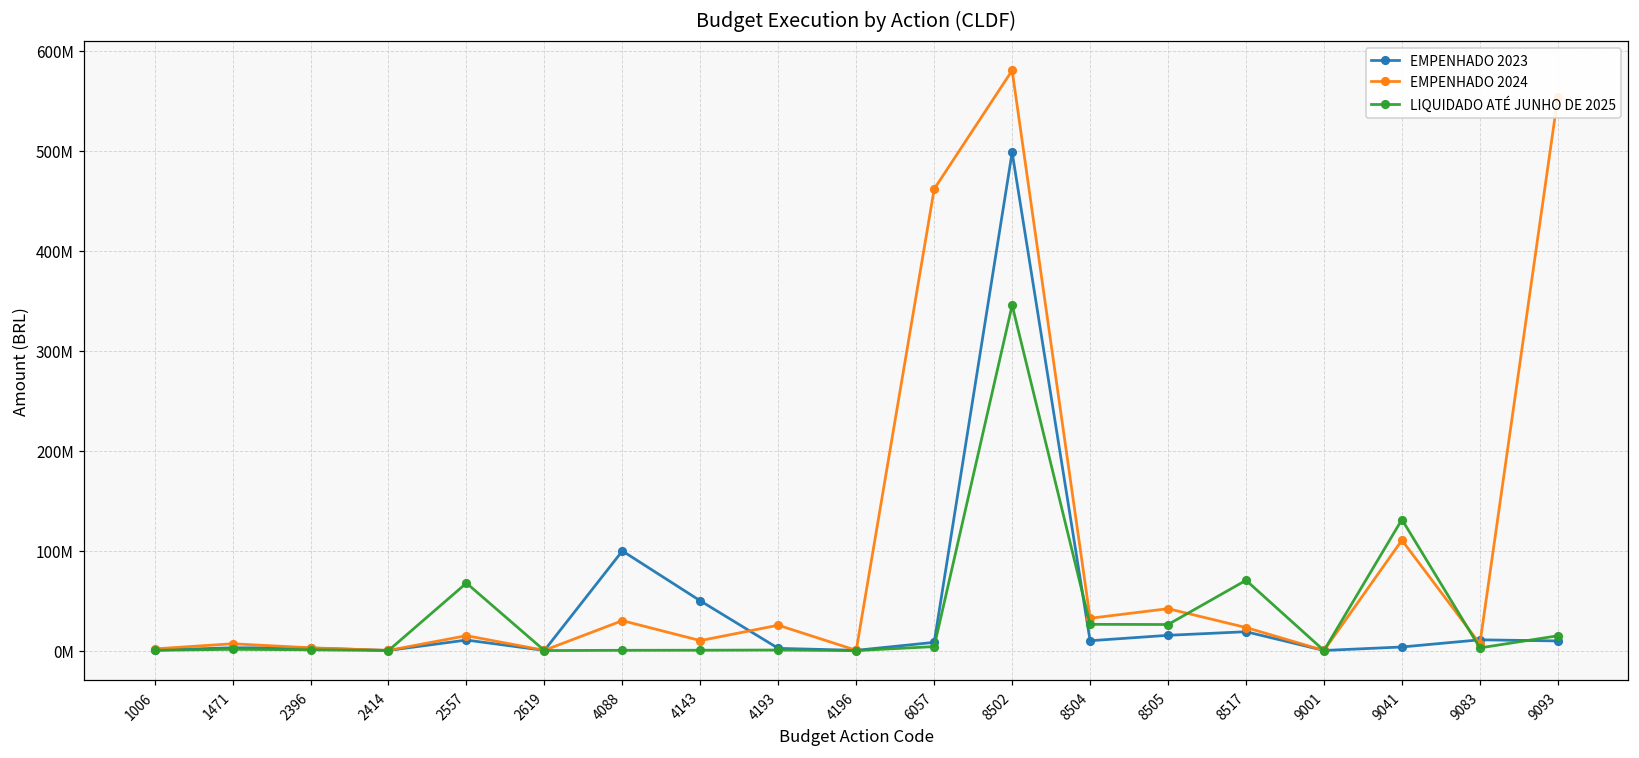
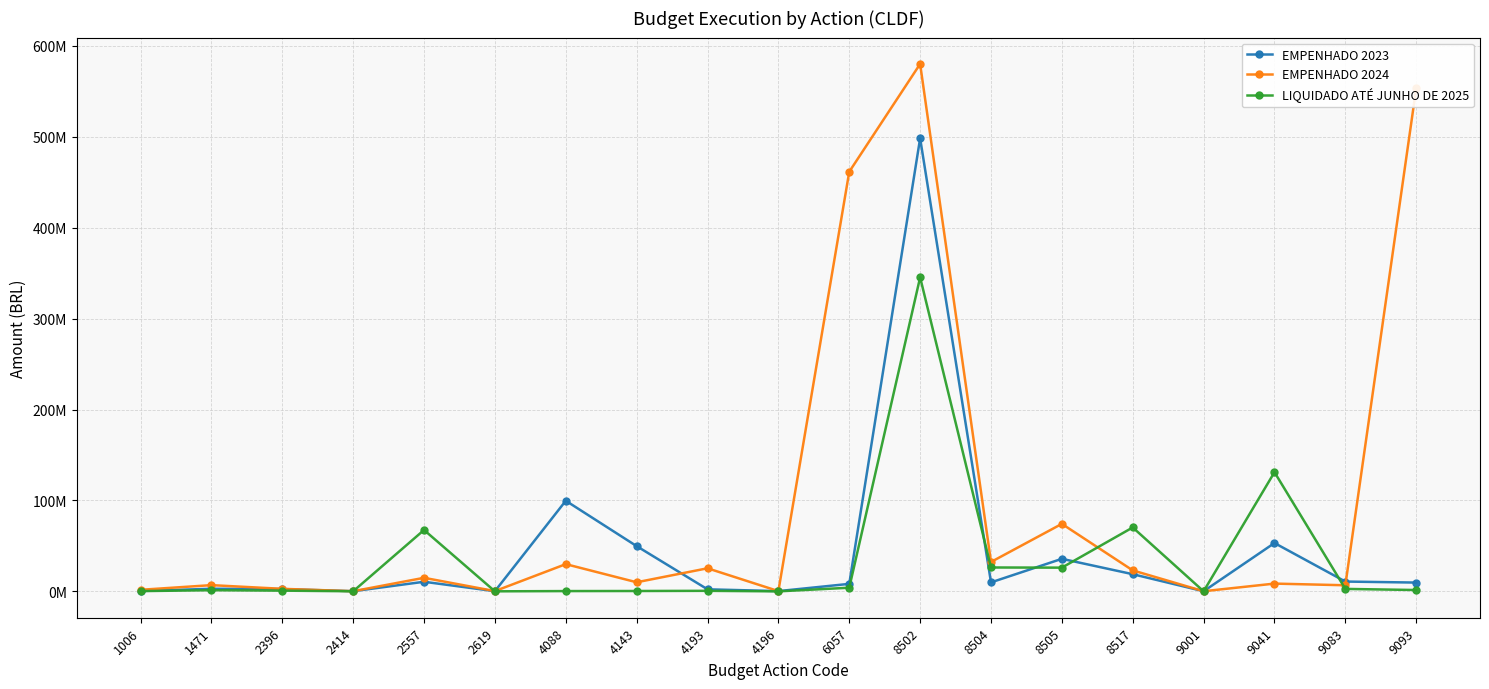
  {
    "EMPENHADO 2023": {
      "2557": 10000000,
      "4088": 100000000,
      "4143": 50000000,
      "6057": 10000000,
      "8502": 500000000,
      "8504": 10000000,
-     "8505": 20000000,
+     "8505": 40000000,
      "8517": 20000000,
-     "9041": 0,
+     "9041": 50000000,
      "9083": 10000000,
      "9093": 10000000
    },
    "EMPENHADO 2024": {
      "1471": 10000000,
      "2557": 10000000,
      "4088": 30000000,
      "4143": 10000000,
      "4193": 30000000,
      "6057": 460000000,
      "8502": 580000000,
      "8504": 30000000,
-     "8505": 40000000,
+     "8505": 70000000,
      "8517": 20000000,
-     "9041": 110000000,
+     "9041": 10000000,
      "9083": 10000000
    },
    "LIQUIDADO ATÉ JUNHO DE 2025": {
      "2557": 70000000,
      "4088": 0,
      "4143": 0,
      "6057": 0,
      "8502": 350000000,
      "8504": 30000000,
      "8505": 30000000,
      "8517": 70000000,
      "9041": 130000000,
      "9083": 0,
-     "9093": 10000000
+     "9093": 0
    }
  }
